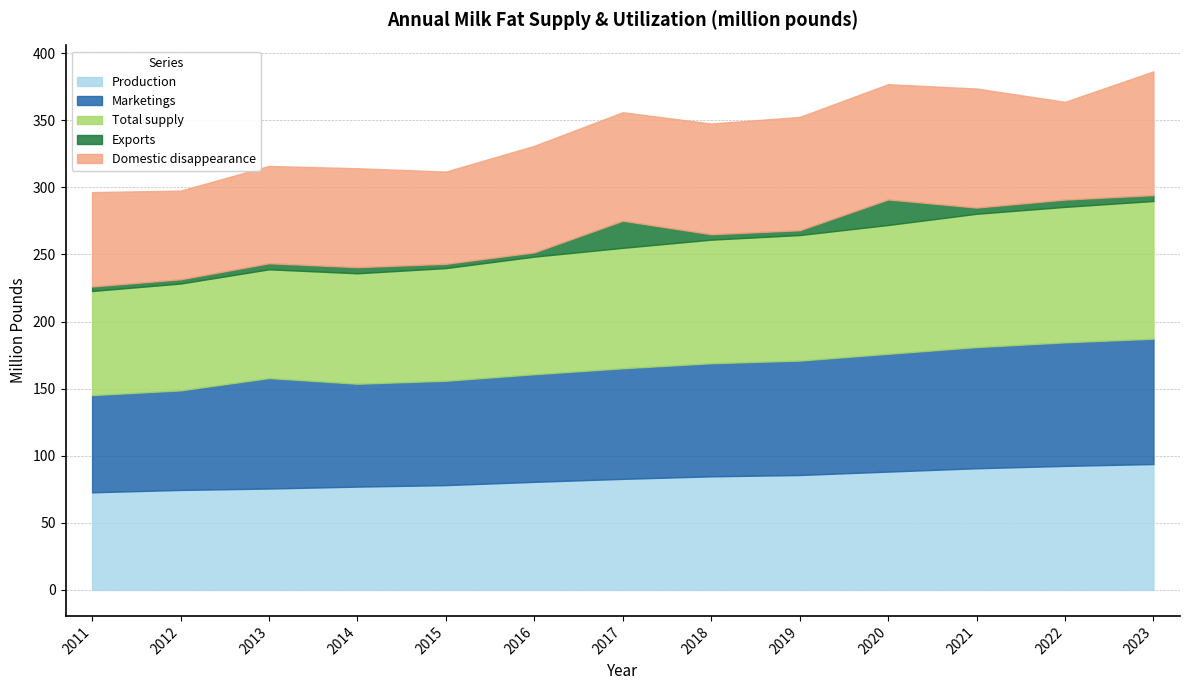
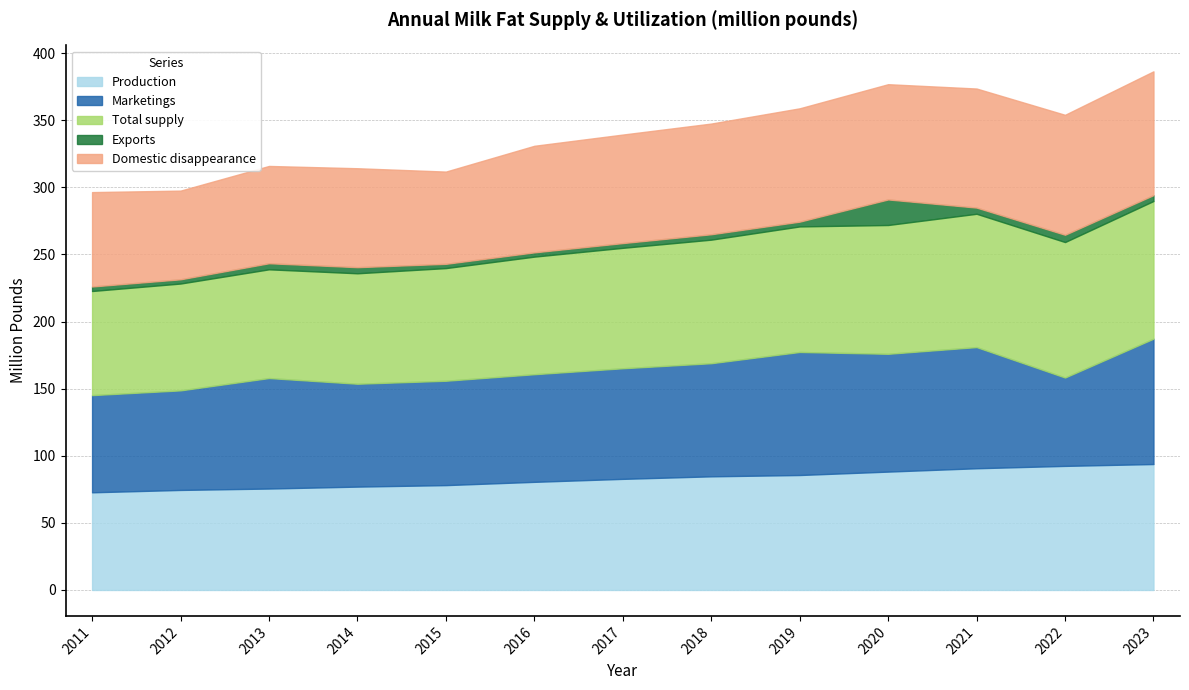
  {
    "Production": {
      "2011": 73,
      "2012": 75,
      "2013": 76,
      "2014": 77,
      "2015": 78,
      "2016": 81,
      "2017": 83,
      "2018": 85,
      "2019": 86,
      "2020": 88,
      "2021": 91,
      "2022": 92,
      "2023": 94
    },
    "Marketings": {
      "2011": 72,
      "2012": 74,
      "2013": 82,
      "2014": 77,
      "2015": 78,
      "2016": 80,
      "2017": 82,
      "2018": 84,
-     "2019": 85,
+     "2019": 92,
      "2020": 88,
      "2021": 90,
-     "2022": 92,
+     "2022": 66,
      "2023": 93
    },
    "Total supply": {
      "2011": 78,
      "2012": 80,
      "2013": 81,
      "2014": 82,
      "2015": 84,
      "2016": 88,
      "2017": 90,
      "2018": 92,
      "2019": 94,
      "2020": 96,
      "2021": 99,
      "2022": 101,
      "2023": 103
    },
    "Exports": {
      "2011": 3,
      "2012": 3,
      "2013": 5,
      "2014": 5,
      "2015": 3,
      "2016": 3,
-     "2017": 20,
+     "2017": 4,
      "2018": 4,
      "2019": 4,
      "2020": 19,
      "2021": 5,
      "2022": 5,
      "2023": 4
    },
    "Domestic disappearance": {
      "2011": 70,
      "2012": 66,
      "2013": 72,
      "2014": 74,
      "2015": 69,
      "2016": 79,
      "2017": 81,
      "2018": 82,
      "2019": 84,
      "2020": 86,
      "2021": 89,
-     "2022": 73,
+     "2022": 89,
      "2023": 92
    }
  }
